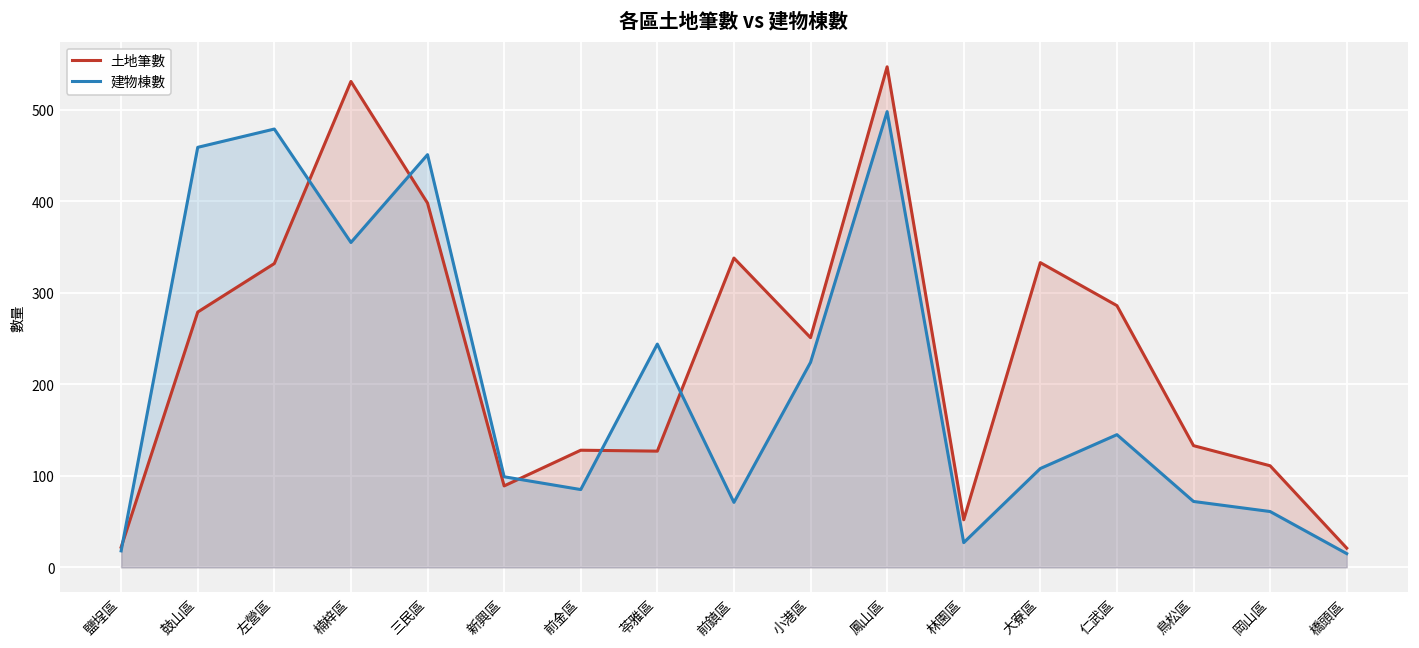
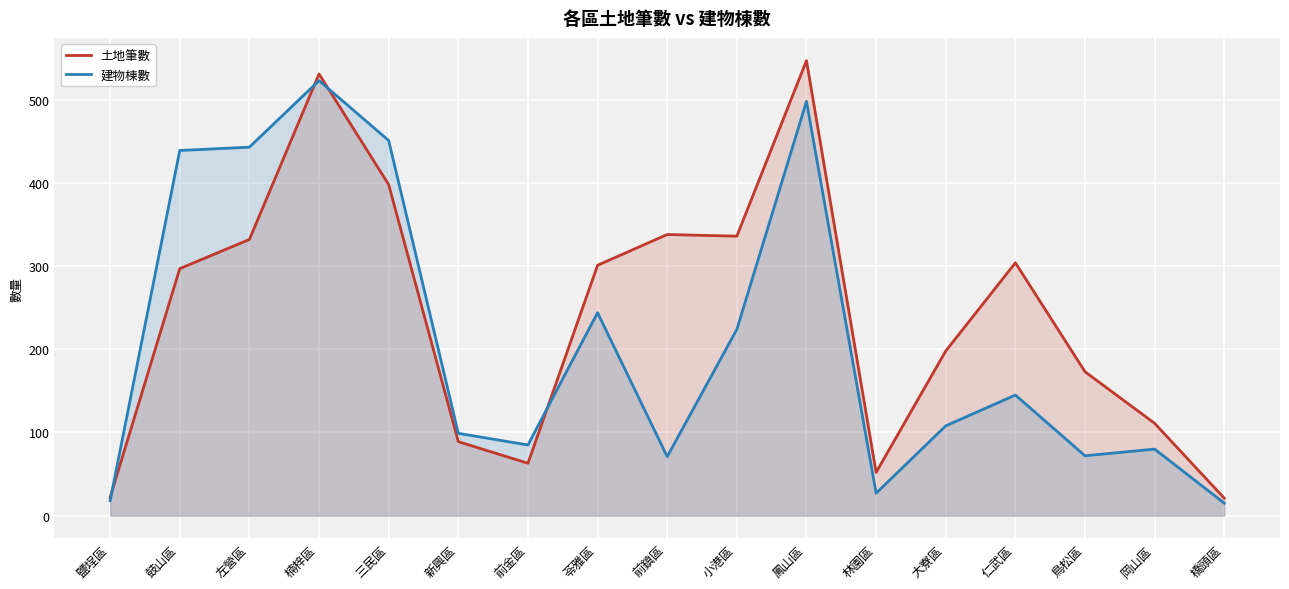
  {
    "土地筆數": {
      "鹽埕區": 20,
-     "鼓山區": 280,
+     "鼓山區": 300,
      "左營區": 330,
      "楠梓區": 530,
      "三民區": 400,
      "新興區": 90,
-     "前金區": 130,
-     "苓雅區": 130,
+     "前金區": 60,
+     "苓雅區": 300,
      "前鎮區": 340,
-     "小港區": 250,
+     "小港區": 340,
      "鳳山區": 550,
      "林園區": 50,
-     "大寮區": 330,
-     "仁武區": 290,
-     "鳥松區": 130,
+     "大寮區": 200,
+     "仁武區": 300,
+     "鳥松區": 170,
      "岡山區": 110,
      "橋頭區": 20
    },
    "建物棟數": {
      "鹽埕區": 20,
-     "鼓山區": 460,
-     "左營區": 480,
-     "楠梓區": 360,
+     "鼓山區": 440,
+     "左營區": 440,
+     "楠梓區": 520,
      "三民區": 450,
      "新興區": 100,
      "前金區": 90,
      "苓雅區": 240,
      "前鎮區": 70,
      "小港區": 220,
      "鳳山區": 500,
      "林園區": 30,
      "大寮區": 110,
      "仁武區": 150,
      "鳥松區": 70,
-     "岡山區": 60,
+     "岡山區": 80,
      "橋頭區": 20
    }
  }
